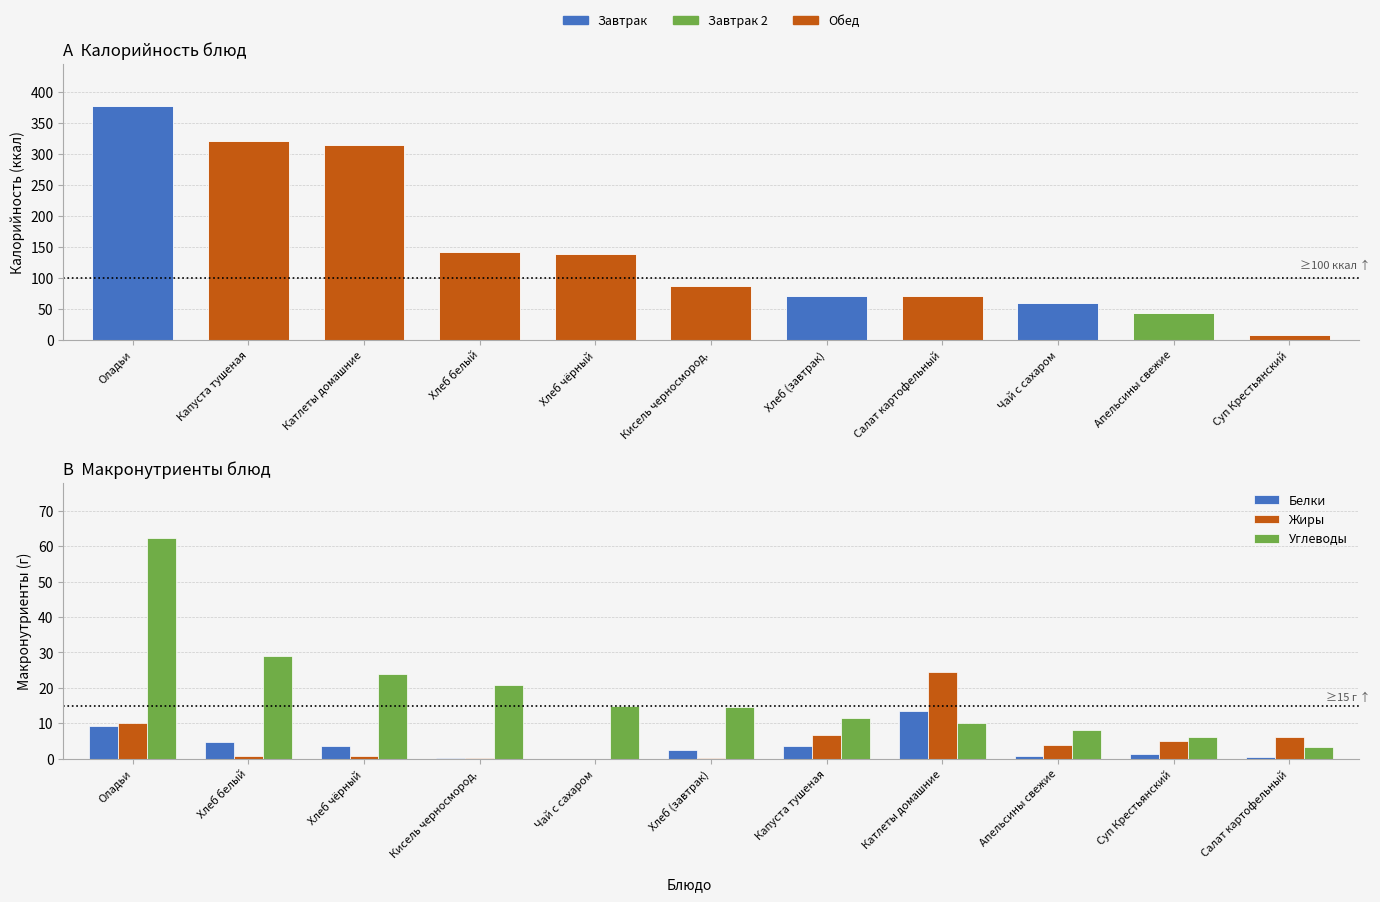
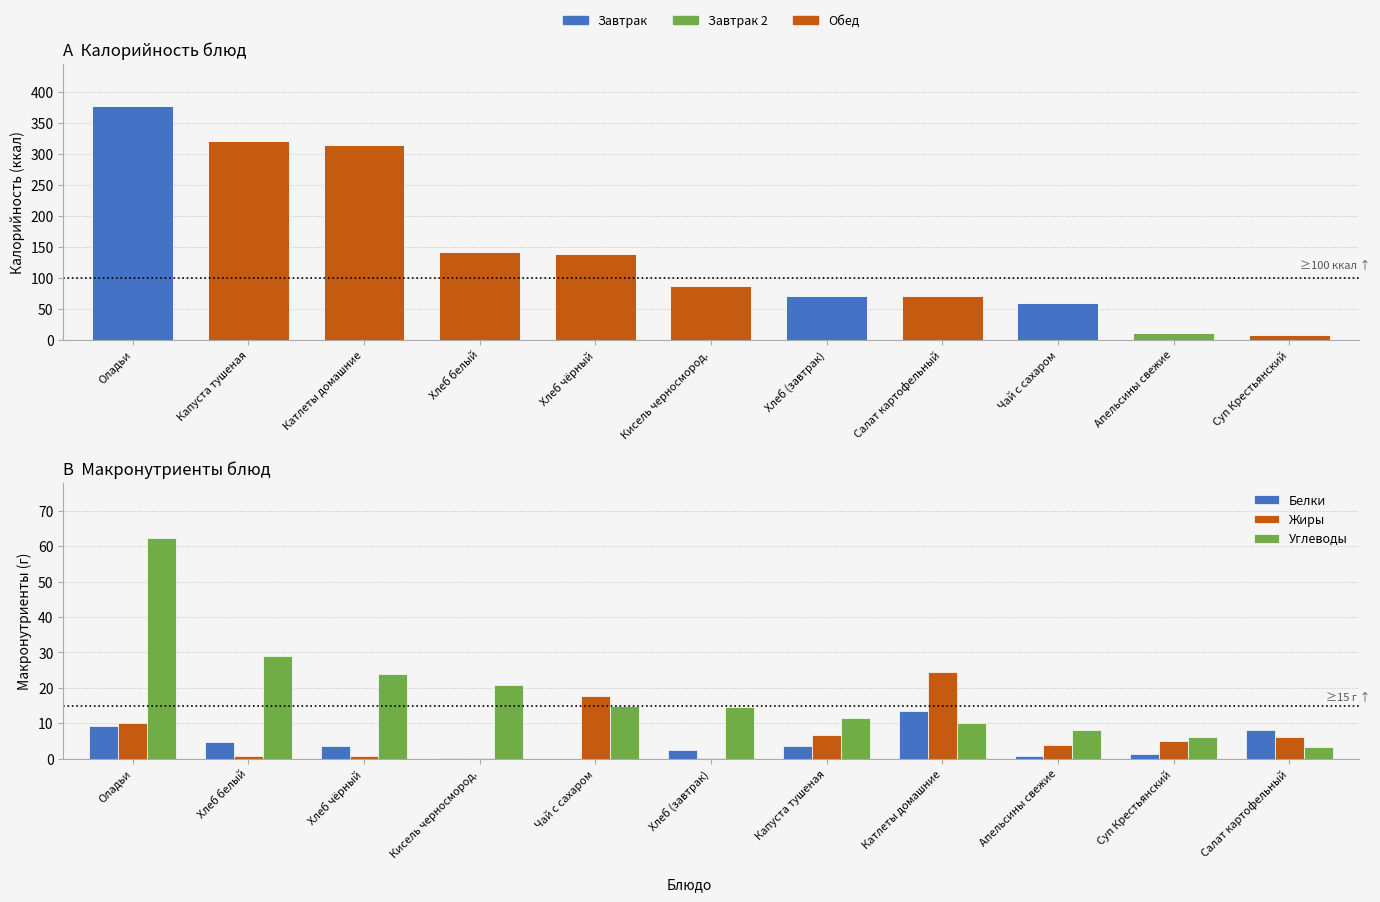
  {
    "A Калорийность блюд": {
      "Оладьи": 380,
      "Капуста тушеная": 320,
      "Катлеты домашние": 310,
      "Хлеб белый": 140,
      "Хлеб чёрный": 140,
      "Кисель черносмород.": 90,
      "Хлеб (завтрак)": 70,
      "Салат картофельный": 70,
      "Чай с сахаром": 60,
-     "Апельсины свежие": 40,
+     "Апельсины свежие": 10,
      "Суп Крестьянский": 10
    },
    "B Макронутриенты блюд": {
      "Белки": {
        "Оладьи": 9,
        "Хлеб белый": 5,
        "Хлеб чёрный": 4,
        "Хлеб (завтрак)": 2,
        "Капуста тушеная": 4,
        "Катлеты домашние": 14,
        "Апельсины свежие": 1,
        "Суп Крестьянский": 1,
-       "Салат картофельный": 0
+       "Салат картофельный": 8
      },
      "Жиры": {
        "Оладьи": 10,
        "Хлеб чёрный": 1,
-       "Чай с сахаром": 0,
+       "Чай с сахаром": 18,
        "Капуста тушеная": 7,
        "Катлеты домашние": 24,
        "Апельсины свежие": 4,
        "Суп Крестьянский": 5,
        "Салат картофельный": 6
      },
      "Углеводы": {
        "Оладьи": 62,
        "Хлеб белый": 29,
        "Хлеб чёрный": 24,
        "Кисель черносмород.": 21,
        "Чай с сахаром": 15,
        "Хлеб (завтрак)": 14,
        "Капуста тушеная": 12,
        "Катлеты домашние": 10,
        "Апельсины свежие": 8,
        "Суп Крестьянский": 6,
        "Салат картофельный": 3
      }
    }
  }
